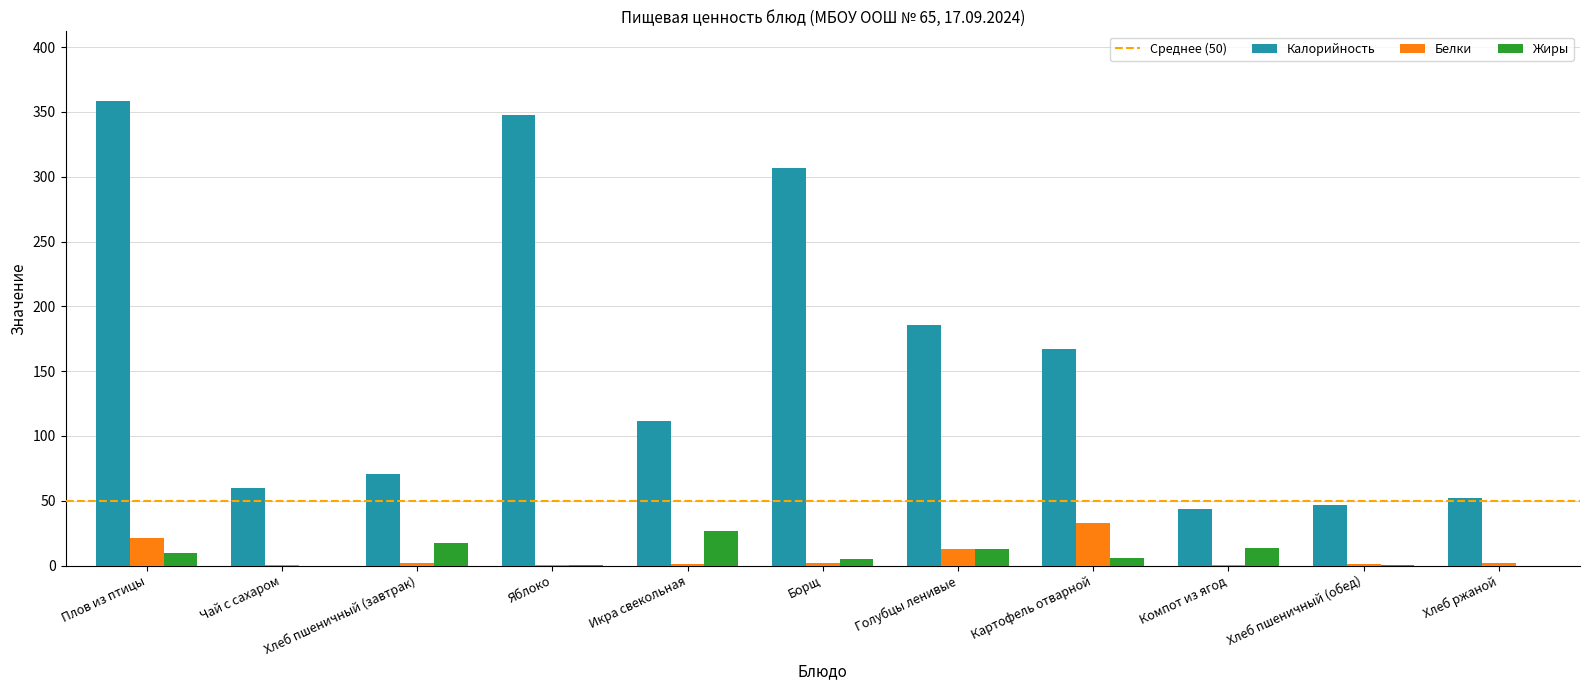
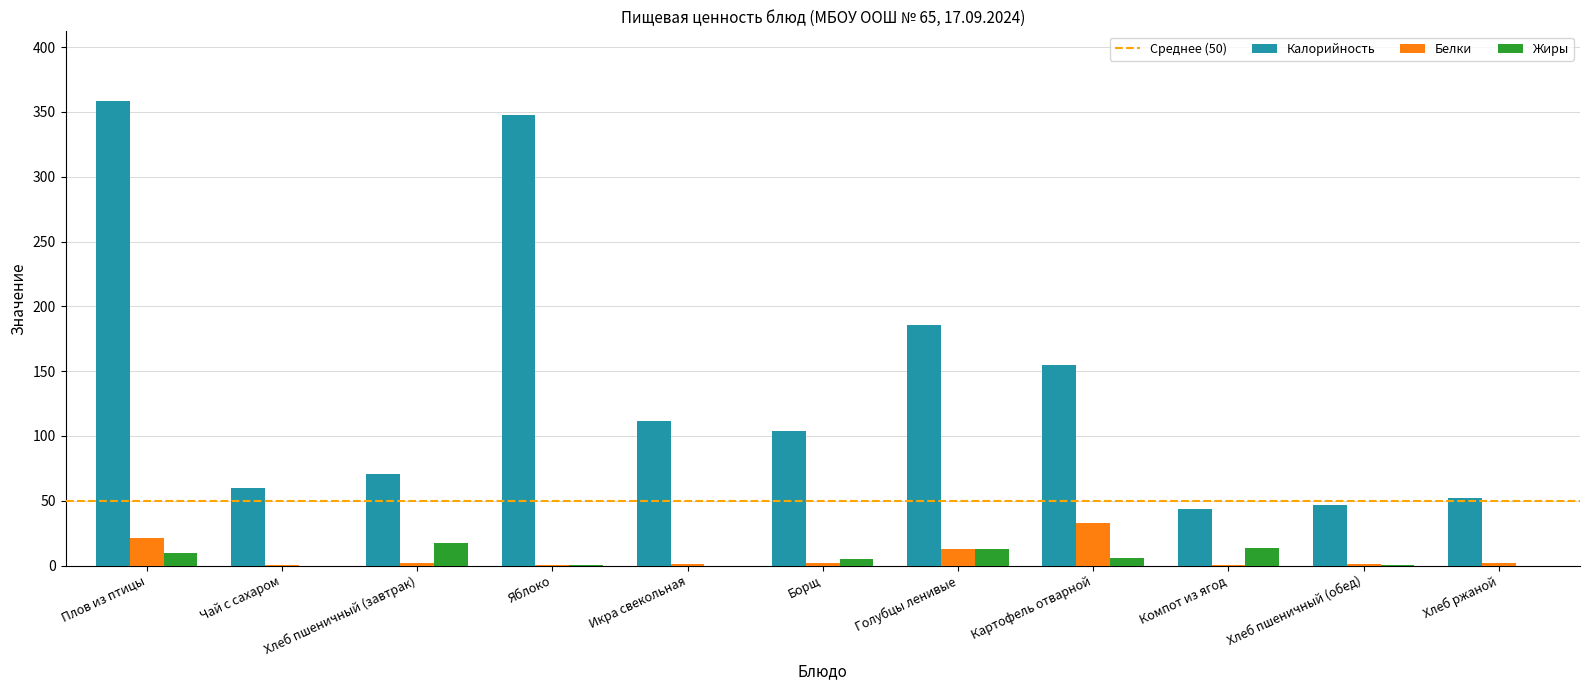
  {
    "Калорийность": {
      "Плов из птицы": 358,
      "Чай с сахаром": 60,
      "Хлеб пшеничный (завтрак)": 71,
      "Яблоко": 347,
      "Икра свекольная": 111,
-     "Борщ": 307,
+     "Борщ": 104,
      "Голубцы ленивые": 185,
-     "Картофель отварной": 167,
+     "Картофель отварной": 155,
      "Компот из ягод": 44,
      "Хлеб пшеничный (обед)": 47,
      "Хлеб ржаной": 52
    },
    "Белки": {
      "Плов из птицы": 22,
      "Хлеб пшеничный (завтрак)": 2,
      "Голубцы ленивые": 13,
      "Картофель отварной": 33,
      "Хлеб ржаной": 2
    },
    "Жиры": {
      "Плов из птицы": 10,
      "Хлеб пшеничный (завтрак)": 17,
-     "Икра свекольная": 27,
+     "Икра свекольная": 0,
      "Борщ": 5,
      "Голубцы ленивые": 13,
      "Картофель отварной": 6,
      "Компот из ягод": 13,
      "Хлеб ржаной": 0
    }
  }
